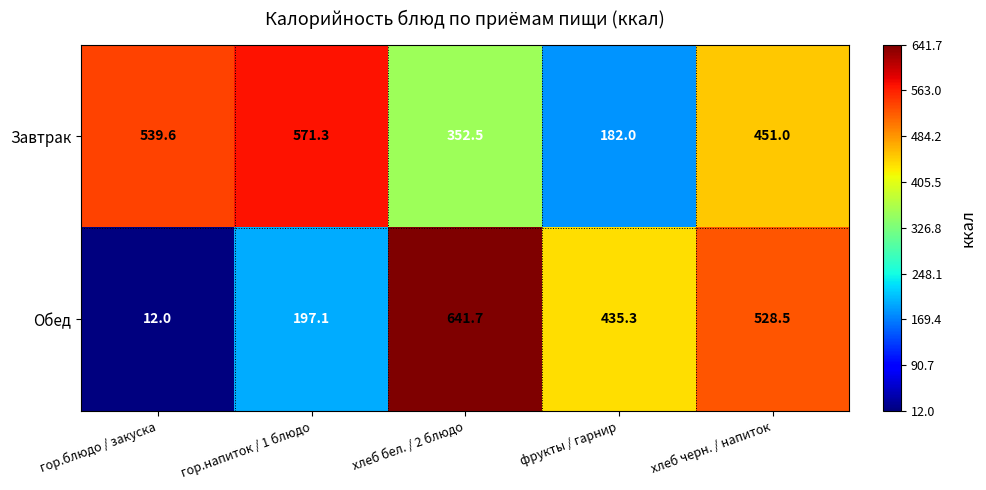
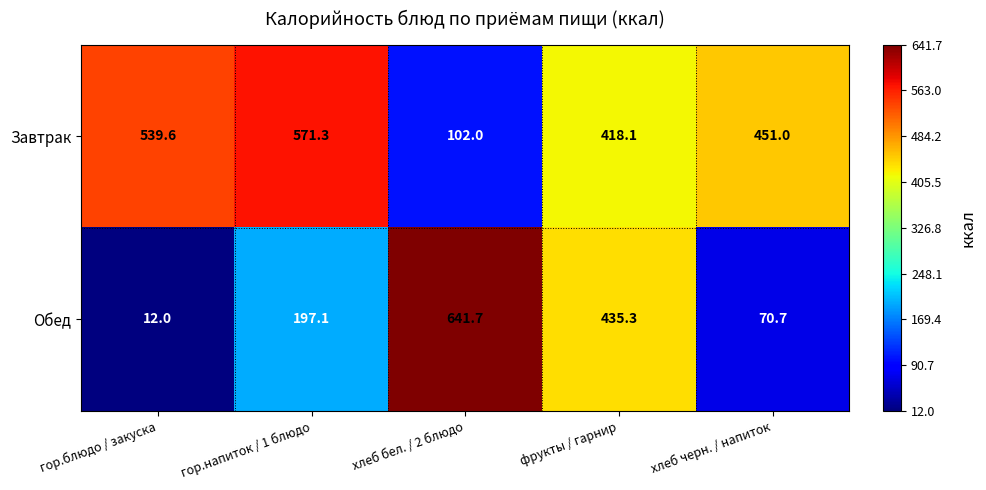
  {
    "Завтрак": {
      "гор.блюдо / закуска": 539.6,
      "гор.напиток / 1 блюдо": 571.3,
-     "хлеб бел. / 2 блюдо": 352.5,
-     "фрукты / гарнир": 182.0,
+     "хлеб бел. / 2 блюдо": 102.0,
+     "фрукты / гарнир": 418.1,
      "хлеб черн. / напиток": 451.0
    },
    "Обед": {
      "гор.блюдо / закуска": 12.0,
      "гор.напиток / 1 блюдо": 197.1,
      "хлеб бел. / 2 блюдо": 641.7,
      "фрукты / гарнир": 435.3,
-     "хлеб черн. / напиток": 528.5
+     "хлеб черн. / напиток": 70.7
    }
  }
